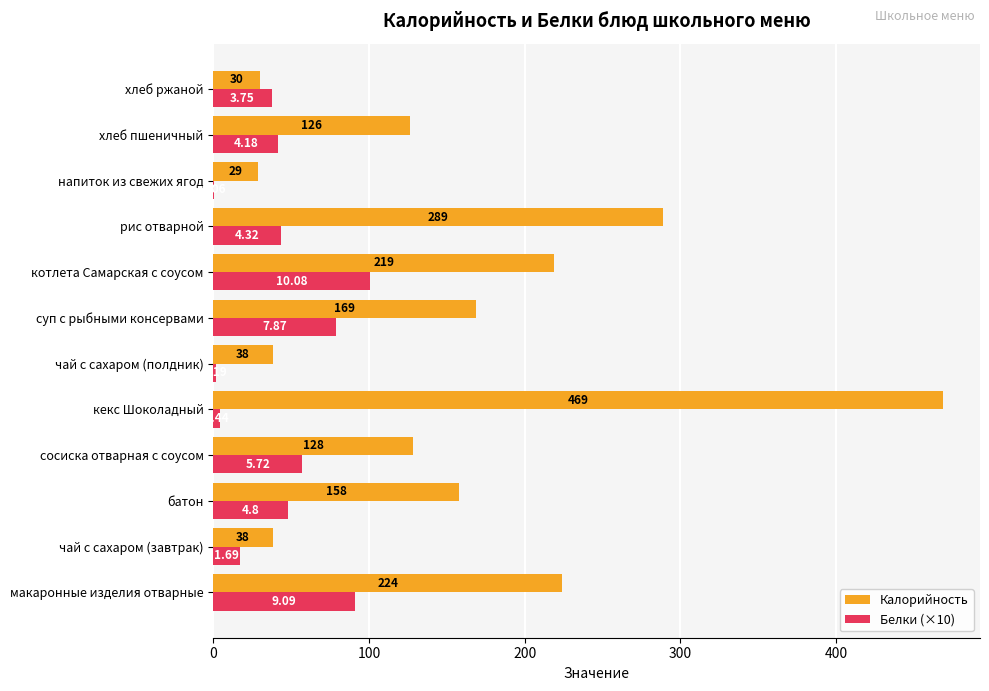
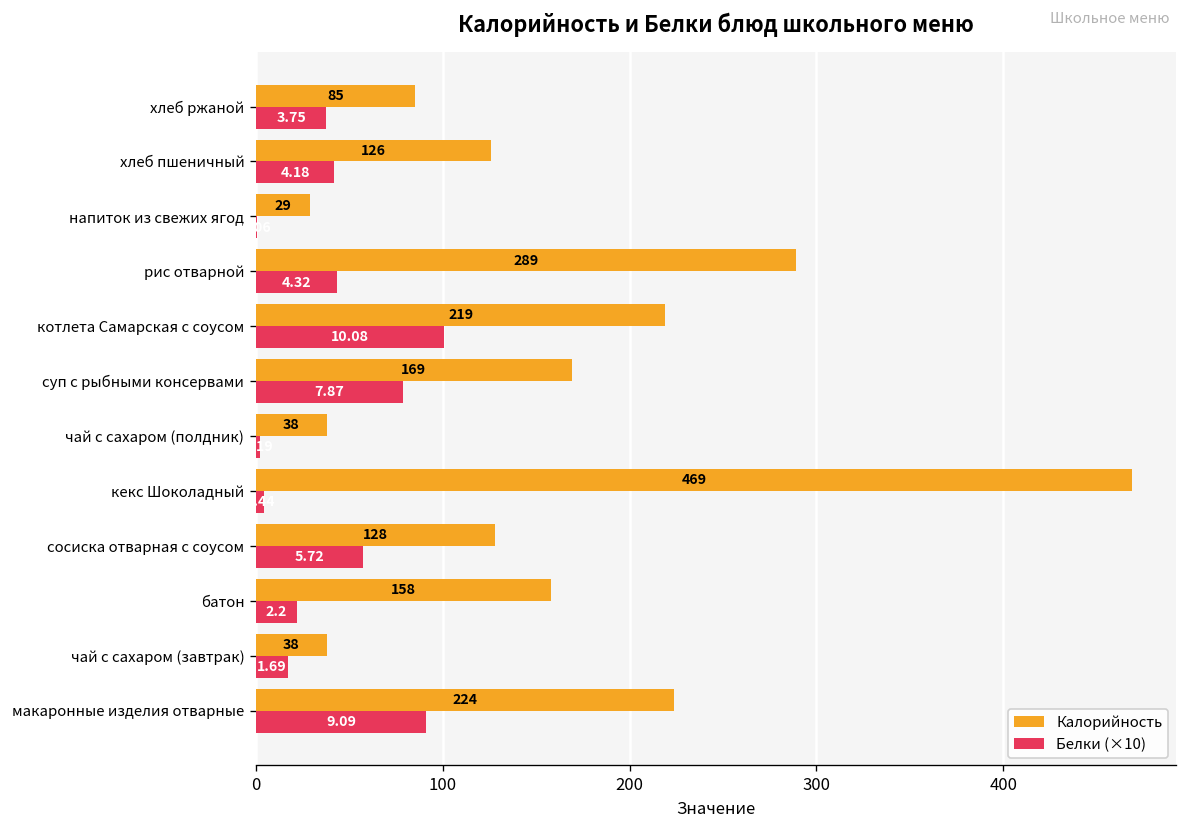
  {
    "Калорийность": {
-     "хлеб ржаной": 30,
+     "хлеб ржаной": 85,
      "хлеб пшеничный": 126,
      "напиток из свежих ягод": 29,
      "рис отварной": 289,
      "котлета Самарская с соусом": 219,
      "суп с рыбными консервами": 169,
      "чай с сахаром (полдник)": 38,
      "кекс Шоколадный": 469,
      "сосиска отварная с соусом": 128,
      "батон": 158,
      "чай с сахаром (завтрак)": 38,
      "макаронные изделия отварные": 224
    },
    "Белки (×10)": {
-     "батон": 4.8
+     "батон": 2.2
    }
  }
